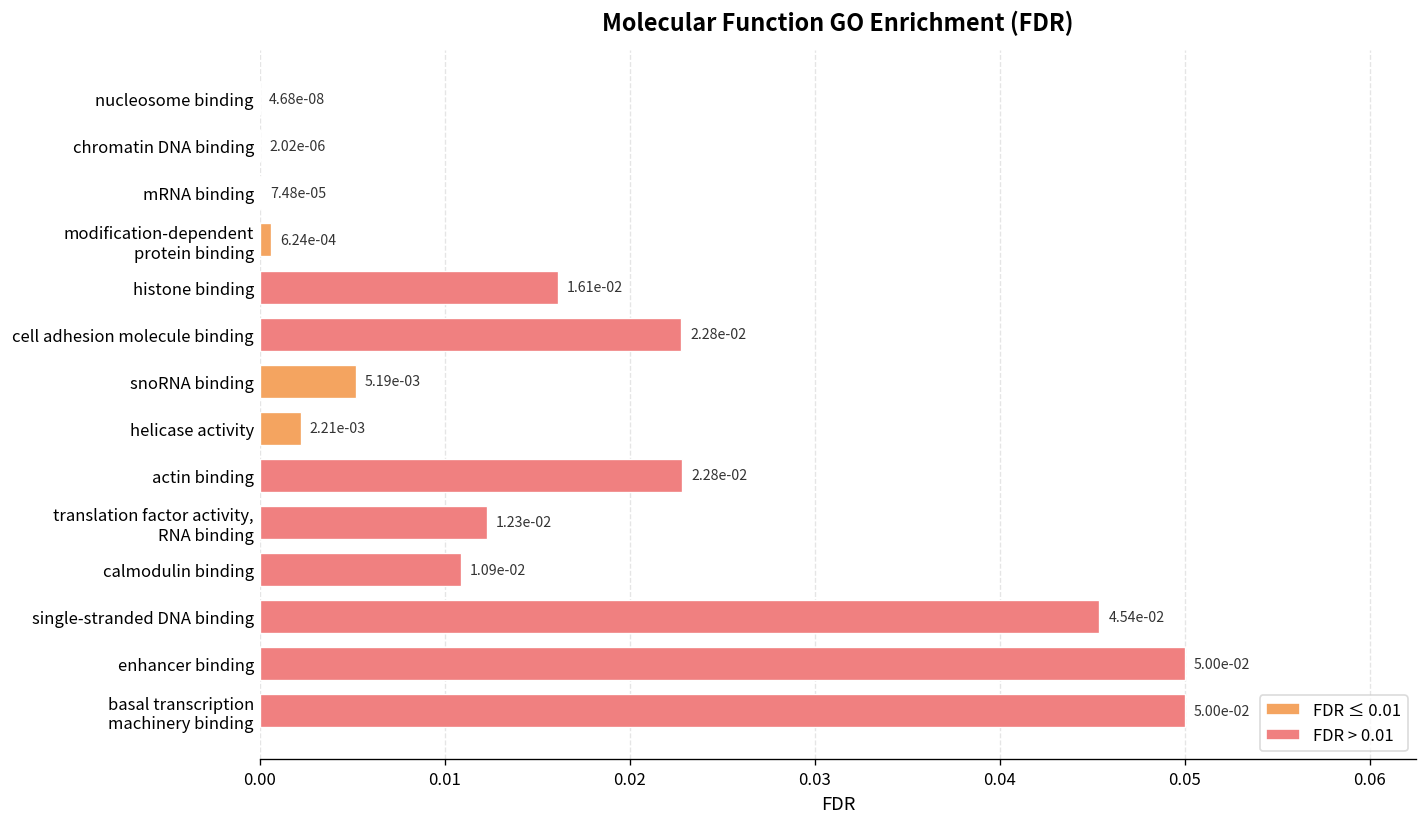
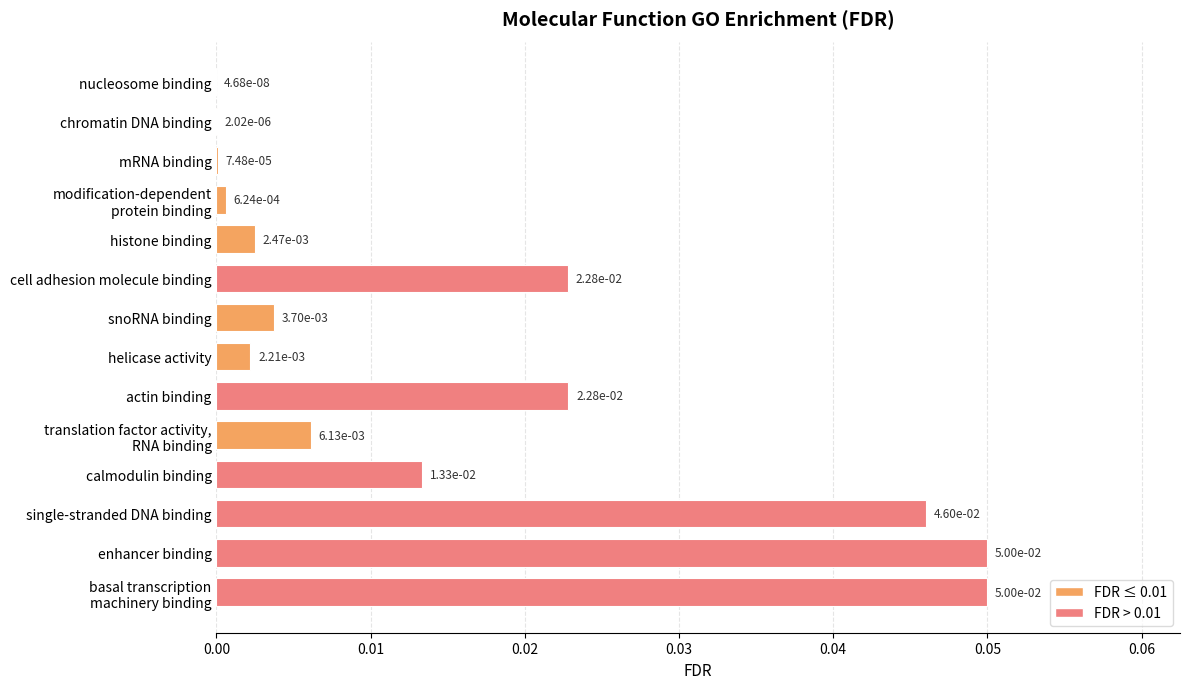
  {
    "nucleosome binding": "4.68e-08",
    "chromatin DNA binding": "2.02e-06",
    "mRNA binding": "7.48e-05",
    "modification-dependent protein binding": "6.24e-04",
-   "histone binding": "1.61e-02",
+   "histone binding": "2.47e-03",
    "cell adhesion molecule binding": "2.28e-02",
-   "snoRNA binding": "5.19e-03",
+   "snoRNA binding": "3.70e-03",
    "helicase activity": "2.21e-03",
    "actin binding": "2.28e-02",
-   "translation factor activity, RNA binding": "1.23e-02",
-   "calmodulin binding": "1.09e-02",
-   "single-stranded DNA binding": "4.54e-02",
+   "translation factor activity, RNA binding": "6.13e-03",
+   "calmodulin binding": "1.33e-02",
+   "single-stranded DNA binding": "4.60e-02",
    "enhancer binding": "5.00e-02",
    "basal transcription machinery binding": "5.00e-02"
  }
